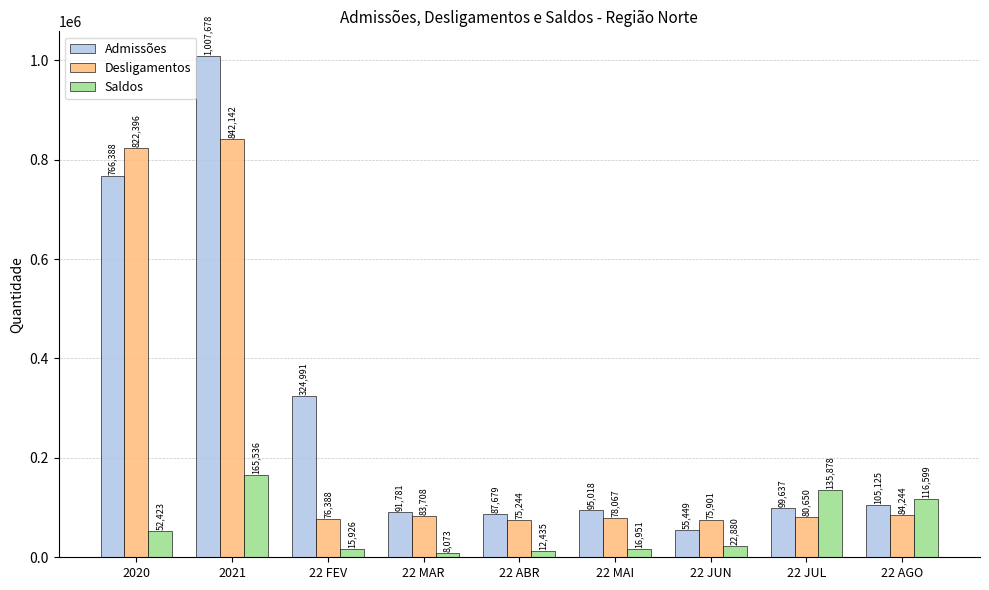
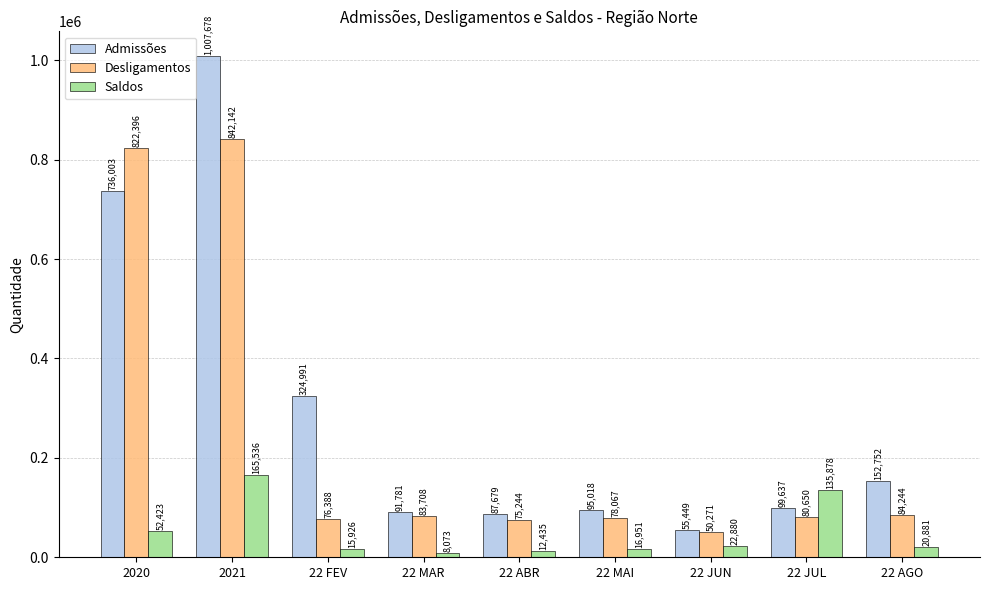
  {
    "Admissões": {
-     "2020": "766,388",
+     "2020": "736,003",
      "2021": "1,007,678",
      "22 FEV": "324,991",
      "22 MAR": "91,781",
      "22 ABR": "87,679",
      "22 MAI": "95,018",
      "22 JUN": "55,449",
      "22 JUL": "99,637",
-     "22 AGO": "105,125"
+     "22 AGO": "152,752"
    },
    "Desligamentos": {
      "2020": "822,396",
      "2021": "842,142",
      "22 FEV": "76,388",
      "22 MAR": "83,708",
      "22 ABR": "75,244",
      "22 MAI": "78,067",
-     "22 JUN": "75,901",
+     "22 JUN": "50,271",
      "22 JUL": "80,650",
      "22 AGO": "84,244"
    },
    "Saldos": {
      "2020": "52,423",
      "2021": "165,536",
      "22 FEV": "15,926",
      "22 MAR": "8,073",
      "22 ABR": "12,435",
      "22 MAI": "16,951",
      "22 JUN": "22,880",
      "22 JUL": "135,878",
-     "22 AGO": "116,599"
+     "22 AGO": "20,881"
    }
  }
